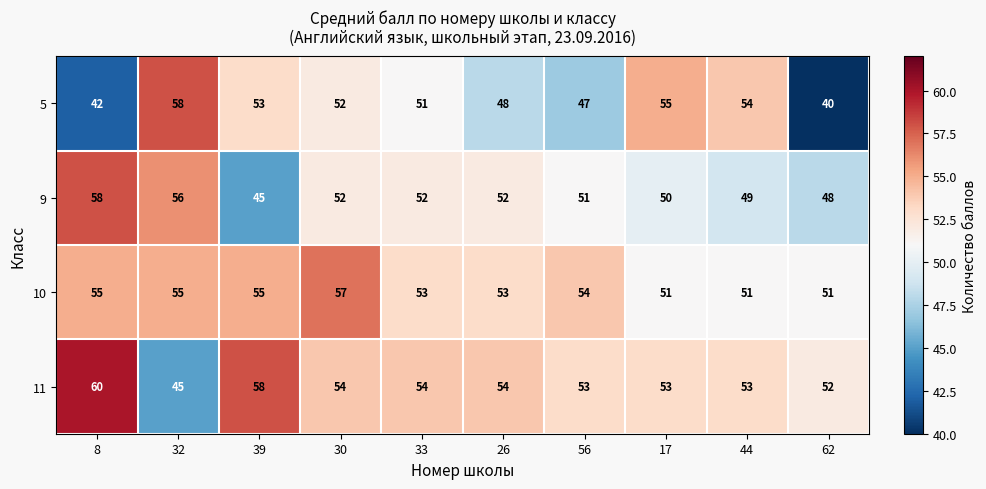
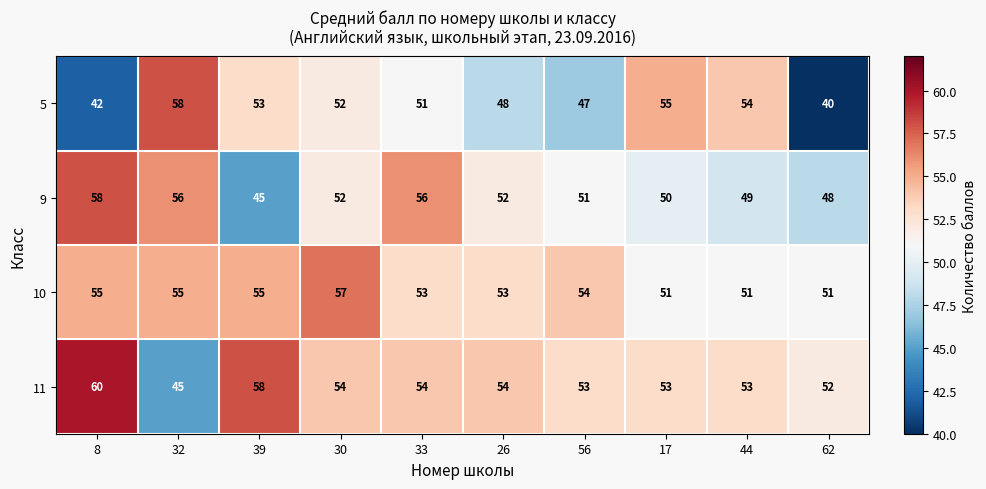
  {
    "5": {
      "8": 42,
      "32": 58,
      "39": 53,
      "30": 52,
      "33": 51,
      "26": 48,
      "56": 47,
      "17": 55,
      "44": 54,
      "62": 40
    },
    "9": {
      "8": 58,
      "32": 56,
      "39": 45,
      "30": 52,
-     "33": 52,
+     "33": 56,
      "26": 52,
      "56": 51,
      "17": 50,
      "44": 49,
      "62": 48
    },
    "10": {
      "8": 55,
      "32": 55,
      "39": 55,
      "30": 57,
      "33": 53,
      "26": 53,
      "56": 54,
      "17": 51,
      "44": 51,
      "62": 51
    },
    "11": {
      "8": 60,
      "32": 45,
      "39": 58,
      "30": 54,
      "33": 54,
      "26": 54,
      "56": 53,
      "17": 53,
      "44": 53,
      "62": 52
    }
  }
